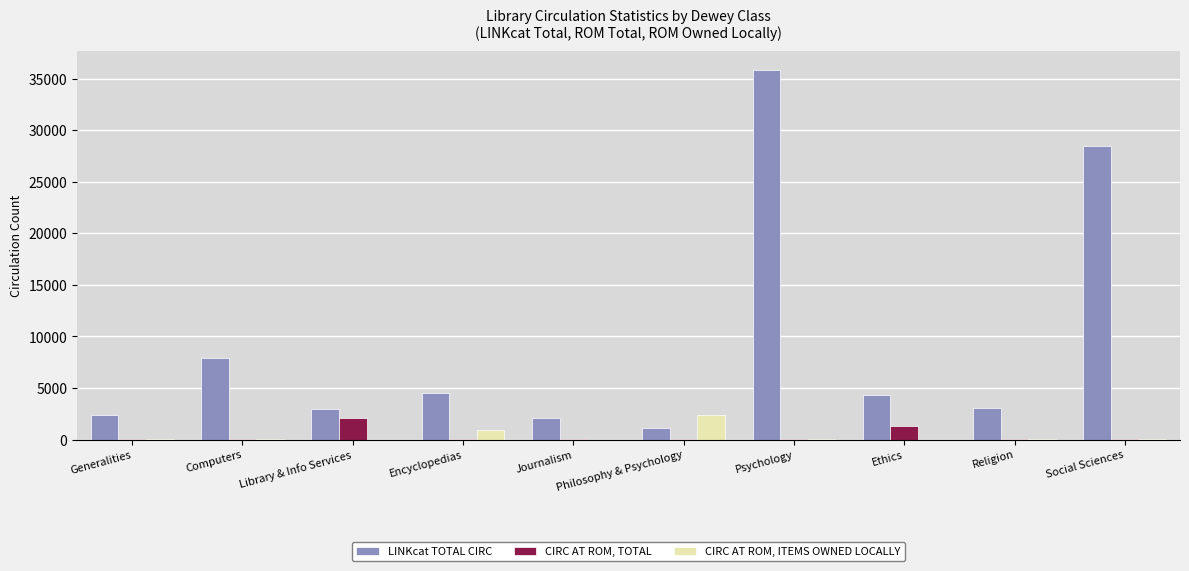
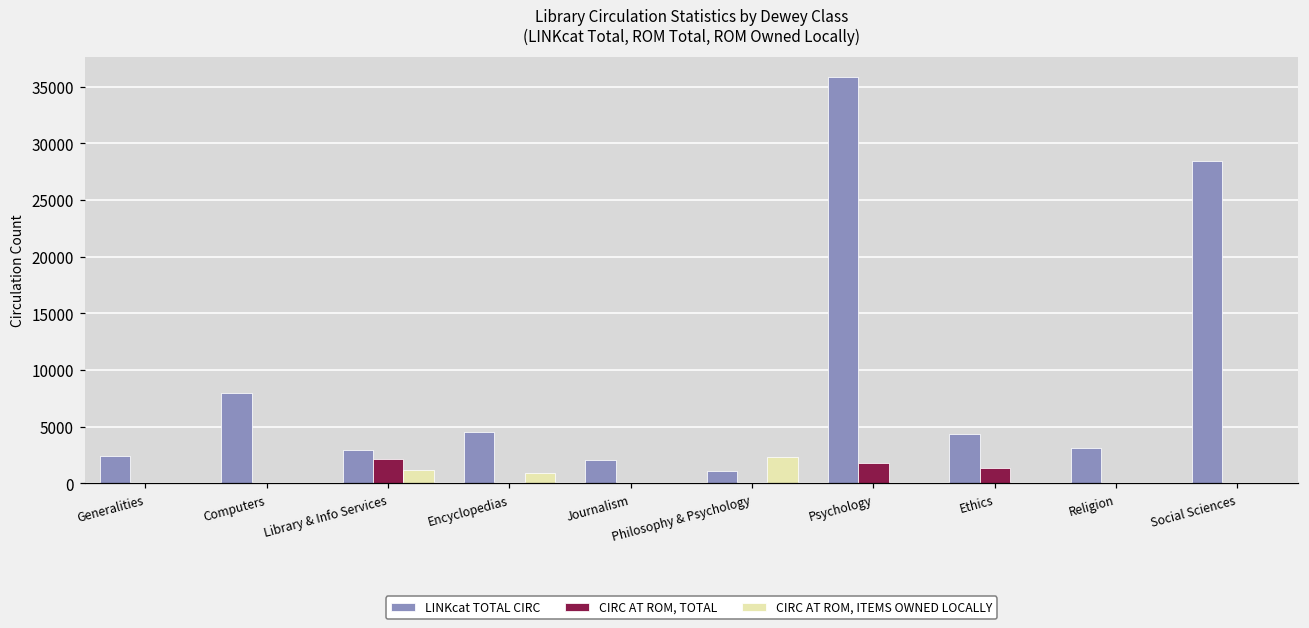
  {
    "LINKcat TOTAL CIRC": {
      "Generalities": 2400,
      "Computers": 7900,
      "Library & Info Services": 3000,
      "Encyclopedias": 4500,
      "Journalism": 2100,
      "Philosophy & Psychology": 1100,
      "Psychology": 35900,
      "Ethics": 4300,
      "Religion": 3100,
      "Social Sciences": 28500
    },
    "CIRC AT ROM, TOTAL": {
      "Library & Info Services": 2100,
-     "Psychology": 100,
+     "Psychology": 1800,
      "Ethics": 1300
    },
    "CIRC AT ROM, ITEMS OWNED LOCALLY": {
-     "Library & Info Services": 0,
+     "Library & Info Services": 1200,
      "Encyclopedias": 900,
      "Philosophy & Psychology": 2300,
      "Ethics": 0
    }
  }
